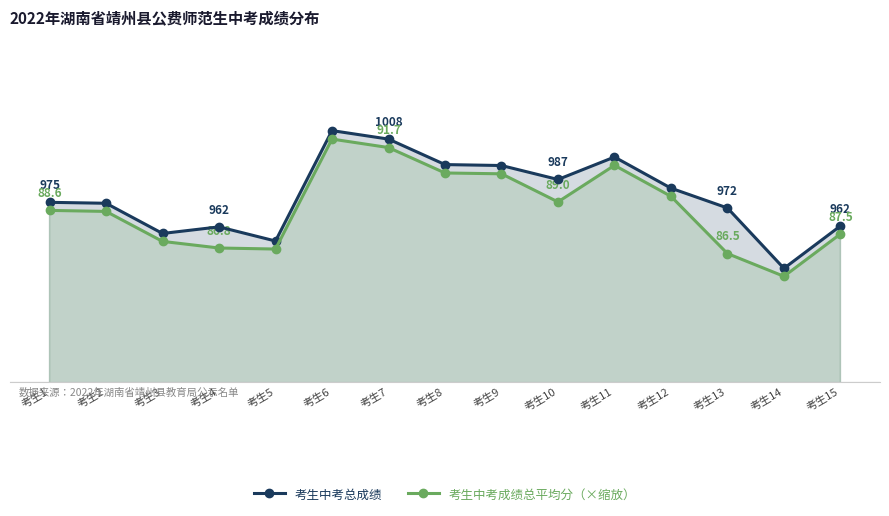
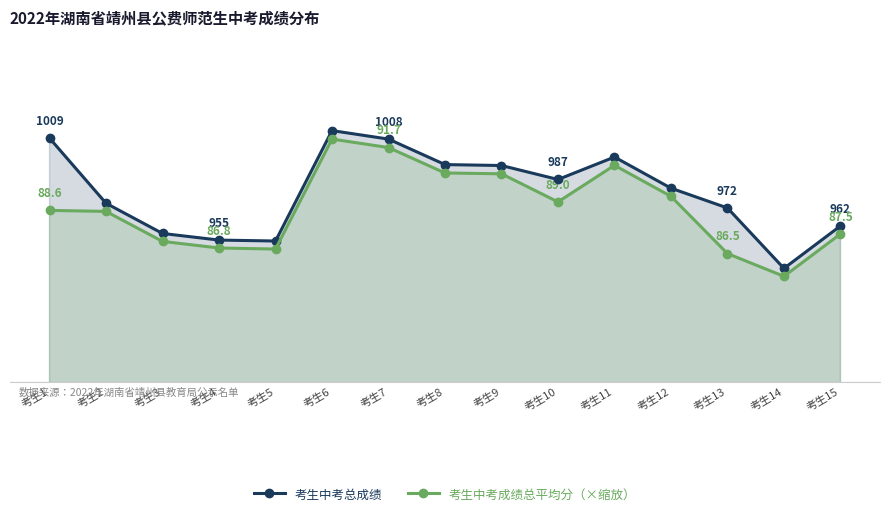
  {
    "考生中考总成绩": {
-     "考生1": 975,
-     "考生4": 962,
+     "考生1": 1009,
+     "考生4": 955,
      "考生10": 987,
      "考生13": 972
    }
  }
